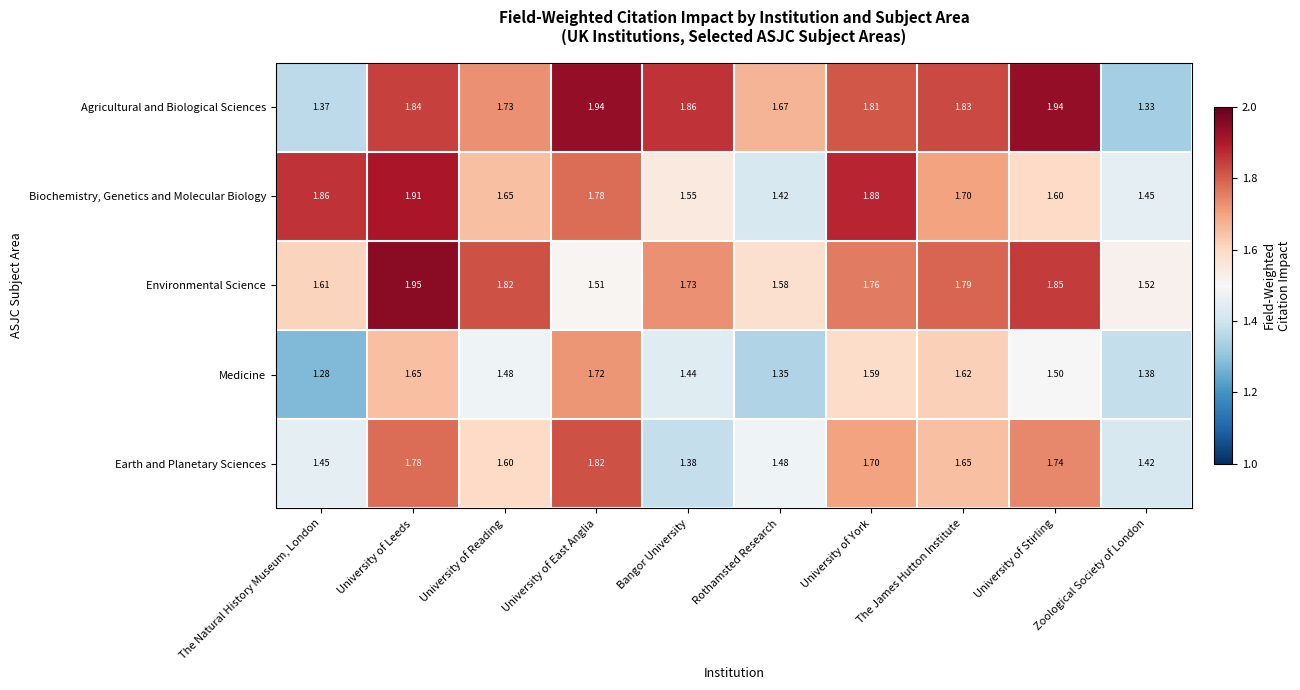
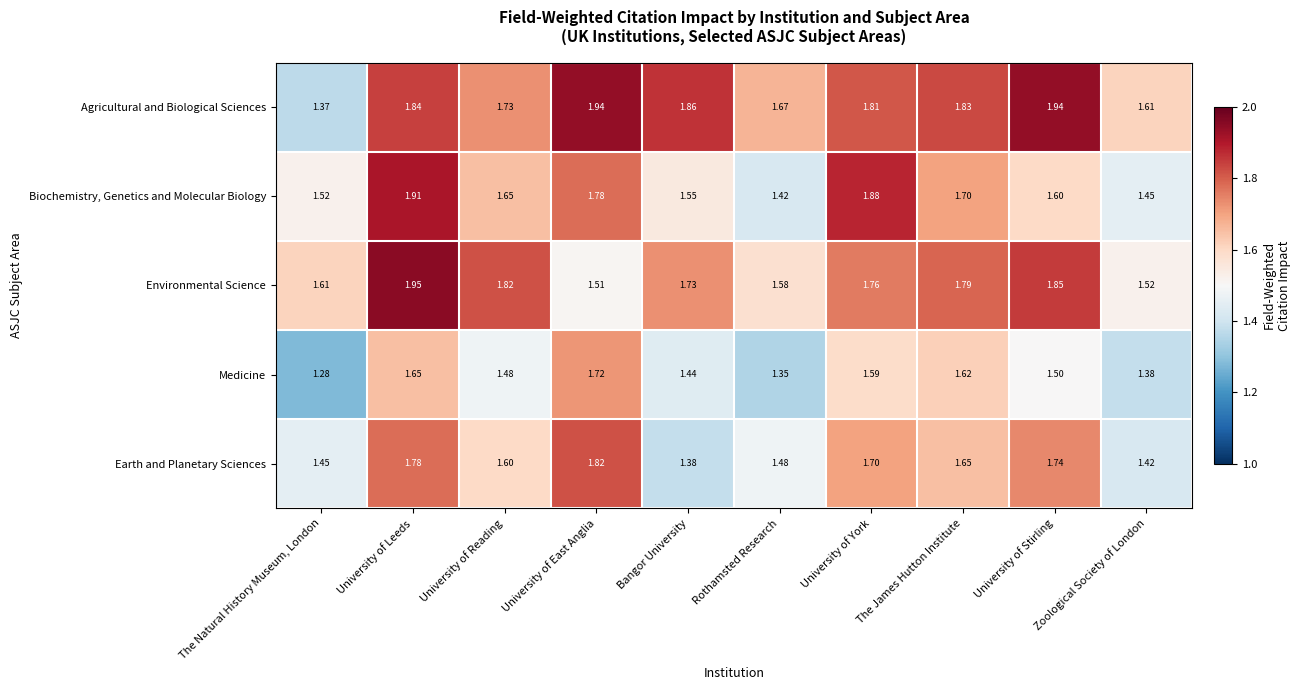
  {
    "Agricultural and Biological Sciences": {
      "The Natural History Museum, London": 1.37,
      "University of Leeds": 1.84,
      "University of Reading": 1.73,
      "University of East Anglia": 1.94,
      "Bangor University": 1.86,
      "Rothamsted Research": 1.67,
      "University of York": 1.81,
      "The James Hutton Institute": 1.83,
      "University of Stirling": 1.94,
-     "Zoological Society of London": 1.33
+     "Zoological Society of London": 1.61
    },
    "Biochemistry, Genetics and Molecular Biology": {
-     "The Natural History Museum, London": 1.86,
+     "The Natural History Museum, London": 1.52,
      "University of Leeds": 1.91,
      "University of Reading": 1.65,
      "University of East Anglia": 1.78,
      "Bangor University": 1.55,
      "Rothamsted Research": 1.42,
      "University of York": 1.88,
      "The James Hutton Institute": 1.70,
      "University of Stirling": 1.60,
      "Zoological Society of London": 1.45
    },
    "Environmental Science": {
      "The Natural History Museum, London": 1.61,
      "University of Leeds": 1.95,
      "University of Reading": 1.82,
      "University of East Anglia": 1.51,
      "Bangor University": 1.73,
      "Rothamsted Research": 1.58,
      "University of York": 1.76,
      "The James Hutton Institute": 1.79,
      "University of Stirling": 1.85,
      "Zoological Society of London": 1.52
    },
    "Medicine": {
      "The Natural History Museum, London": 1.28,
      "University of Leeds": 1.65,
      "University of Reading": 1.48,
      "University of East Anglia": 1.72,
      "Bangor University": 1.44,
      "Rothamsted Research": 1.35,
      "University of York": 1.59,
      "The James Hutton Institute": 1.62,
      "University of Stirling": 1.50,
      "Zoological Society of London": 1.38
    },
    "Earth and Planetary Sciences": {
      "The Natural History Museum, London": 1.45,
      "University of Leeds": 1.78,
      "University of Reading": 1.60,
      "University of East Anglia": 1.82,
      "Bangor University": 1.38,
      "Rothamsted Research": 1.48,
      "University of York": 1.70,
      "The James Hutton Institute": 1.65,
      "University of Stirling": 1.74,
      "Zoological Society of London": 1.42
    }
  }
